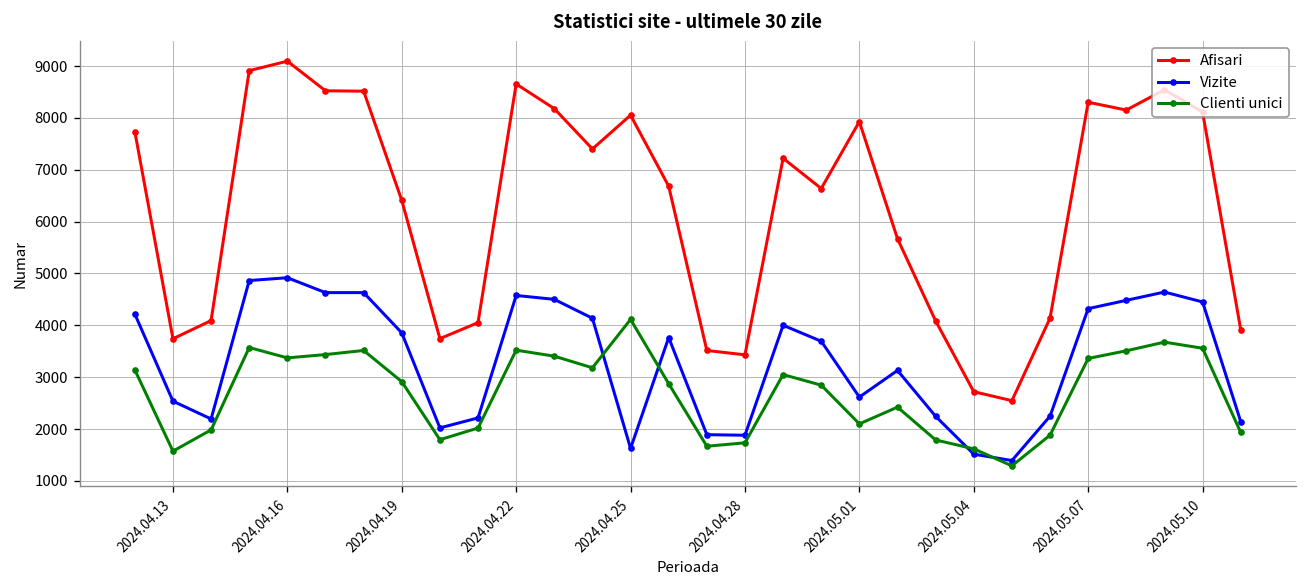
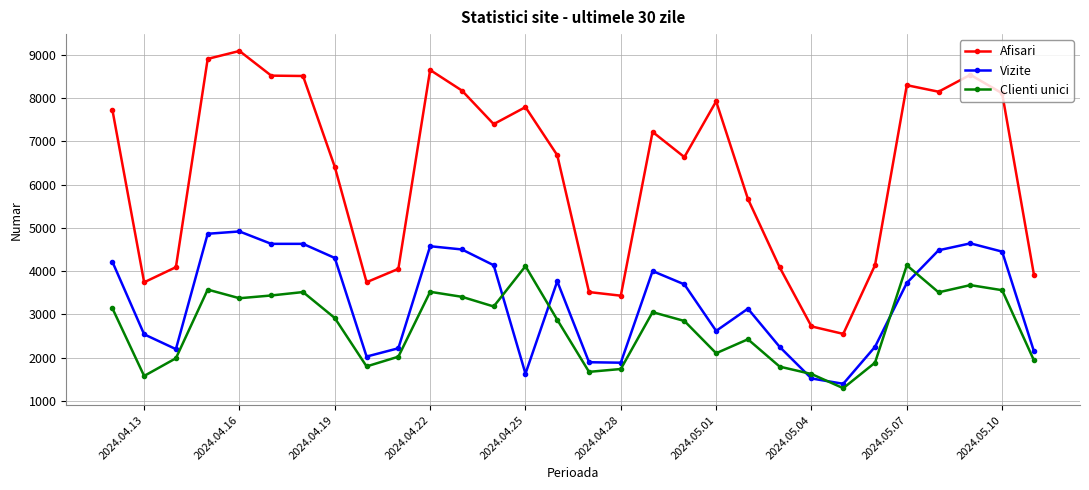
  {
    "Afisari": {
      "2024.04.13": 3700,
      "2024.04.16": 9100,
      "2024.04.19": 6400,
      "2024.04.22": 8700,
-     "2024.04.25": 8100,
+     "2024.04.25": 7800,
      "2024.04.28": 3400,
      "2024.05.01": 7900,
      "2024.05.04": 2700,
      "2024.05.07": 8300
    },
    "Vizite": {
      "2024.04.13": 2500,
      "2024.04.16": 4900,
-     "2024.04.19": 3900,
+     "2024.04.19": 4300,
      "2024.04.22": 4600,
      "2024.04.25": 1600,
      "2024.04.28": 1900,
      "2024.05.01": 2600,
      "2024.05.04": 1500,
-     "2024.05.07": 4300,
+     "2024.05.07": 3700,
      "2024.05.10": 4500
    },
    "Clienti unici": {
      "2024.04.13": 1600,
      "2024.04.16": 3400,
      "2024.04.19": 2900,
      "2024.04.22": 3500,
      "2024.04.25": 4100,
      "2024.04.28": 1700,
      "2024.05.01": 2100,
      "2024.05.04": 1600,
-     "2024.05.07": 3400,
+     "2024.05.07": 4100,
      "2024.05.10": 3600
    }
  }
